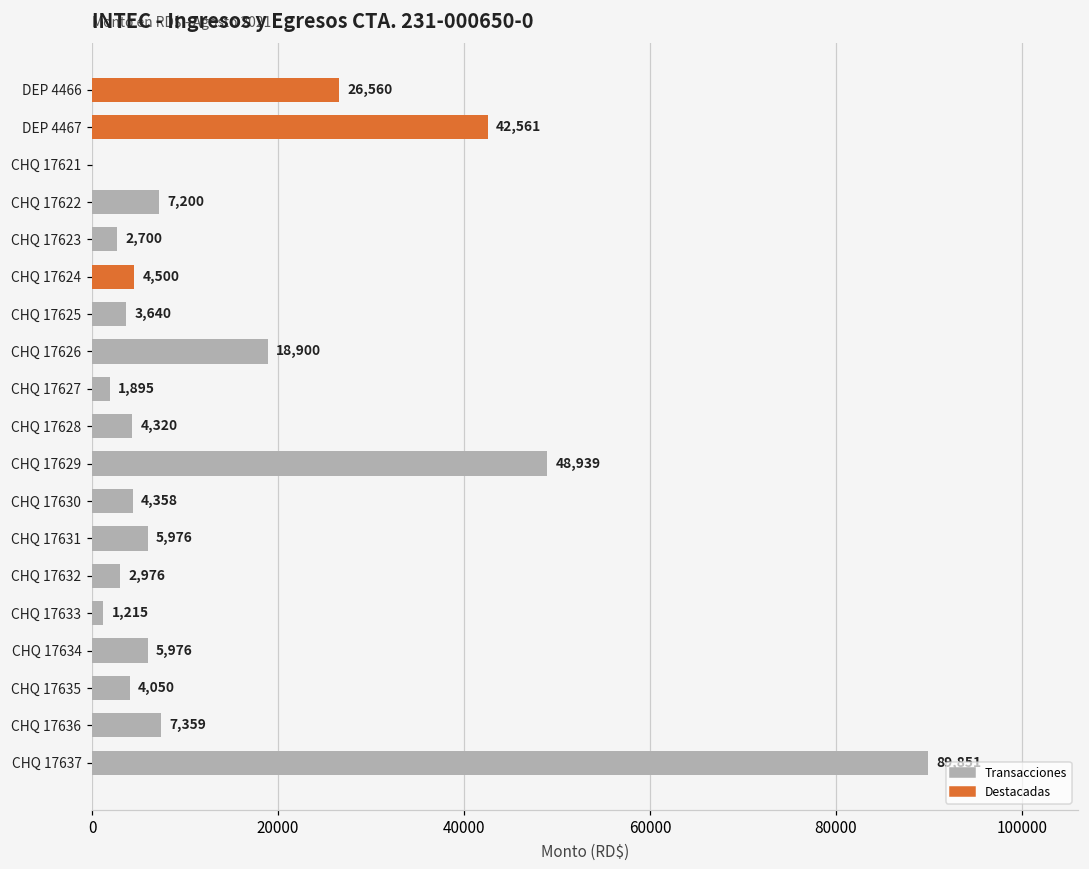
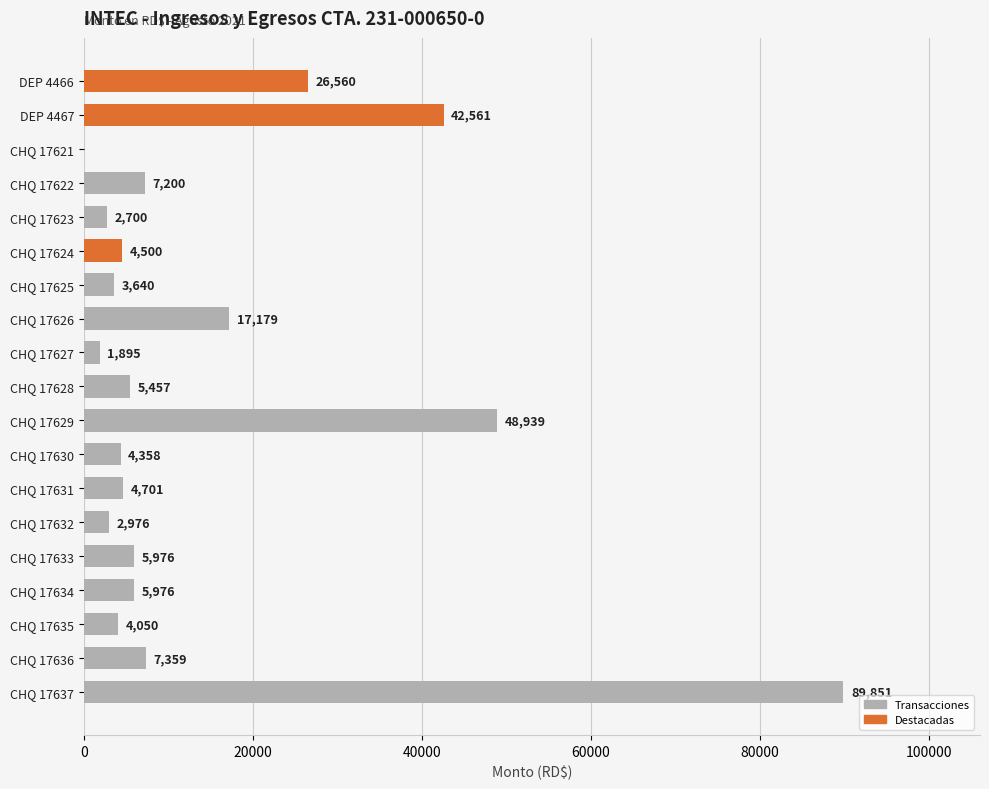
  {
    "DEP 4466": "26,560",
    "DEP 4467": "42,561",
    "CHQ 17622": "7,200",
    "CHQ 17623": "2,700",
    "CHQ 17624": "4,500",
    "CHQ 17625": "3,640",
-   "CHQ 17626": "18,900",
+   "CHQ 17626": "17,179",
    "CHQ 17627": "1,895",
-   "CHQ 17628": "4,320",
+   "CHQ 17628": "5,457",
    "CHQ 17629": "48,939",
    "CHQ 17630": "4,358",
-   "CHQ 17631": "5,976",
+   "CHQ 17631": "4,701",
    "CHQ 17632": "2,976",
-   "CHQ 17633": "1,215",
+   "CHQ 17633": "5,976",
    "CHQ 17634": "5,976",
    "CHQ 17635": "4,050",
    "CHQ 17636": "7,359"
  }
